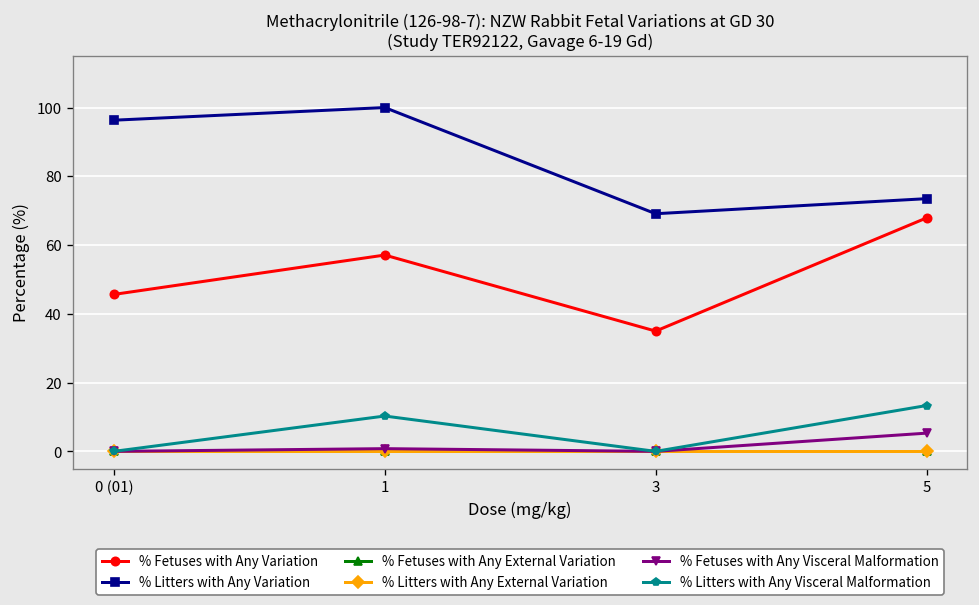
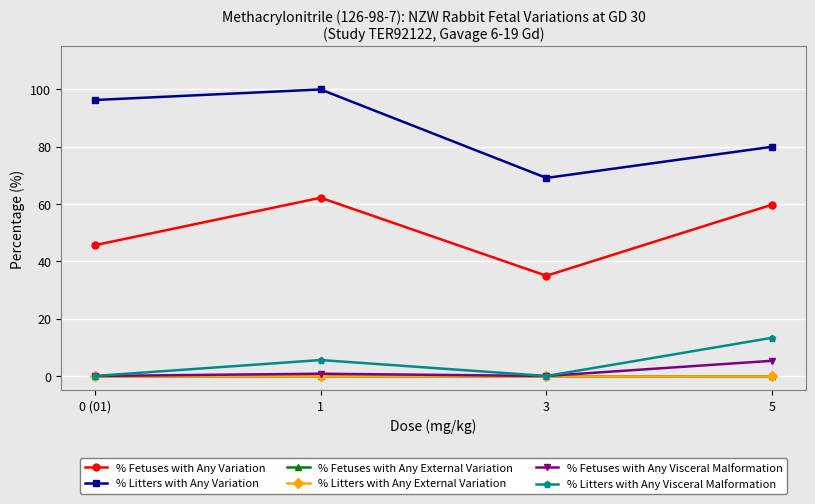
  {
    "% Fetuses with Any Variation": {
      "0 (01)": 46,
-     "1": 57,
+     "1": 62,
      "3": 35,
-     "5": 68
+     "5": 60
    },
    "% Litters with Any Variation": {
      "0 (01)": 96,
      "1": 100,
      "3": 69,
-     "5": 74
+     "5": 80
    },
    "% Litters with Any External Variation": {
      "5": 0
    },
    "% Fetuses with Any Visceral Malformation": {
      "5": 5
    },
    "% Litters with Any Visceral Malformation": {
-     "1": 10,
+     "1": 6,
      "5": 13
    }
  }
